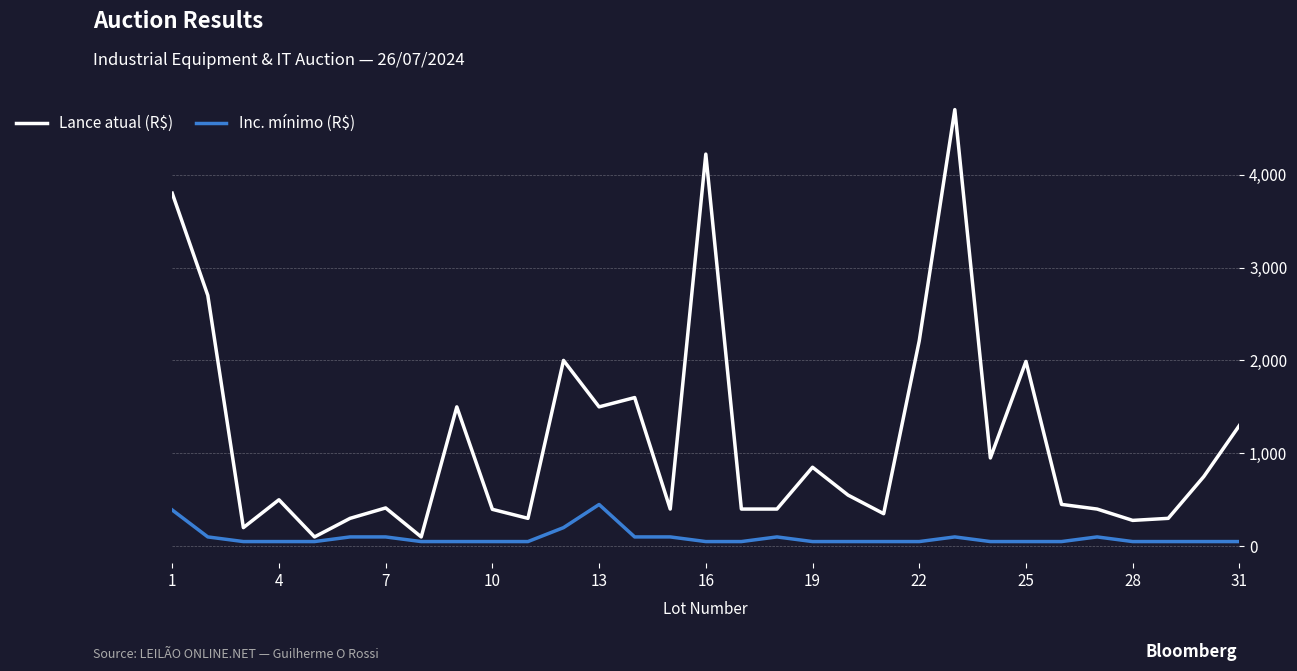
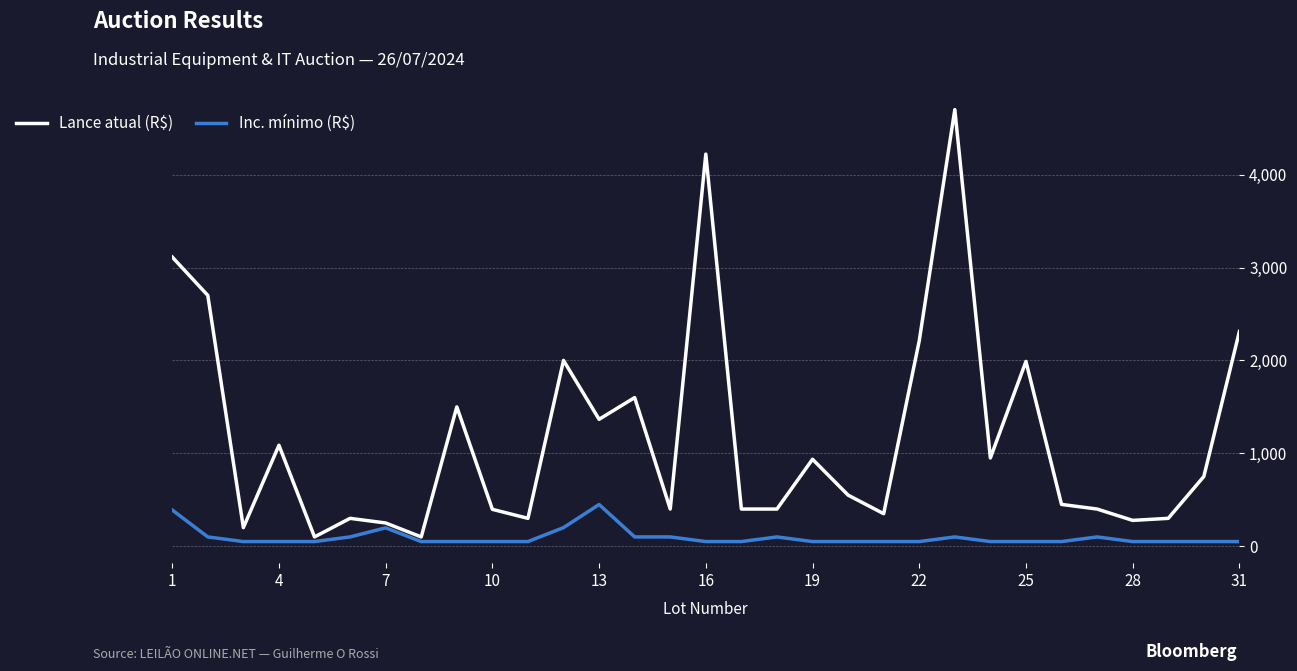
  {
    "Lance atual (R$)": {
-     "1": "3,800",
-     "4": "500",
-     "7": "400",
+     "1": "3,100",
+     "4": "1,100",
+     "7": "300",
      "10": "400",
-     "13": "1,500",
+     "13": "1,400",
      "16": "4,200",
-     "19": "850",
+     "19": "940",
      "22": "2,200",
      "25": "2,000",
      "28": "300",
-     "31": "1,300"
+     "31": "2,300"
    },
    "Inc. mínimo (R$)": {
      "1": "400",
      "4": "100",
-     "7": "100",
+     "7": "200",
      "10": "100",
      "13": "400",
      "16": "100",
      "19": "100",
      "22": "100",
      "25": "100",
      "28": "100",
      "31": "100"
    }
  }
